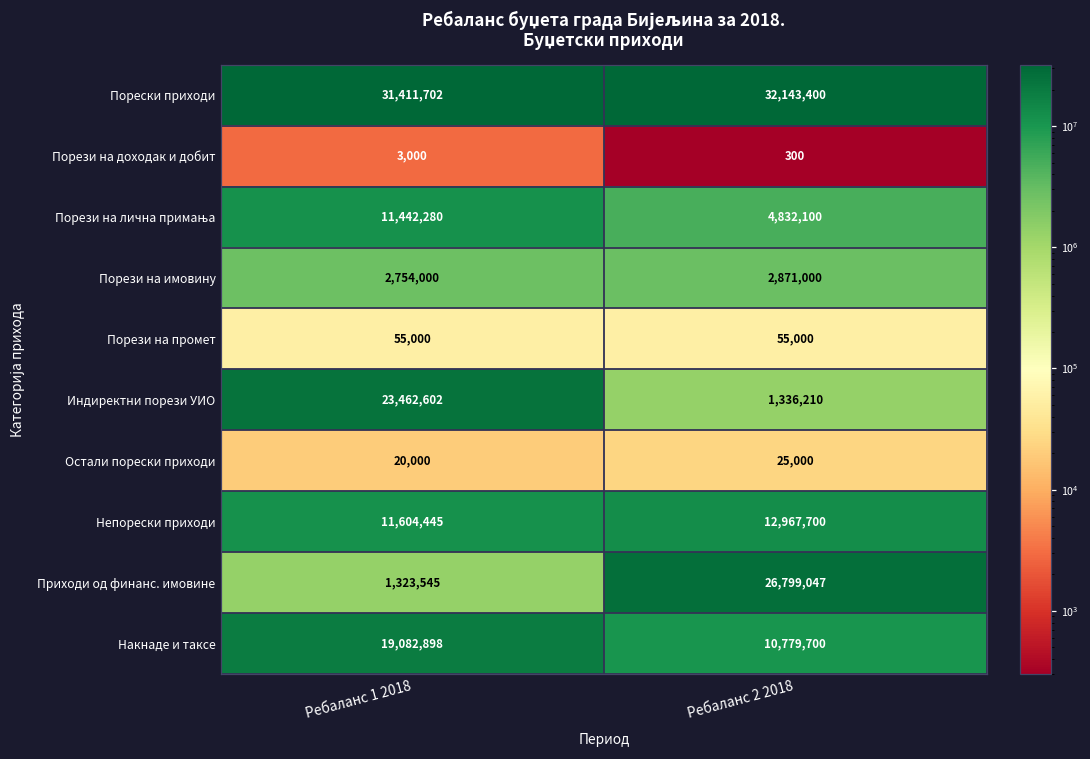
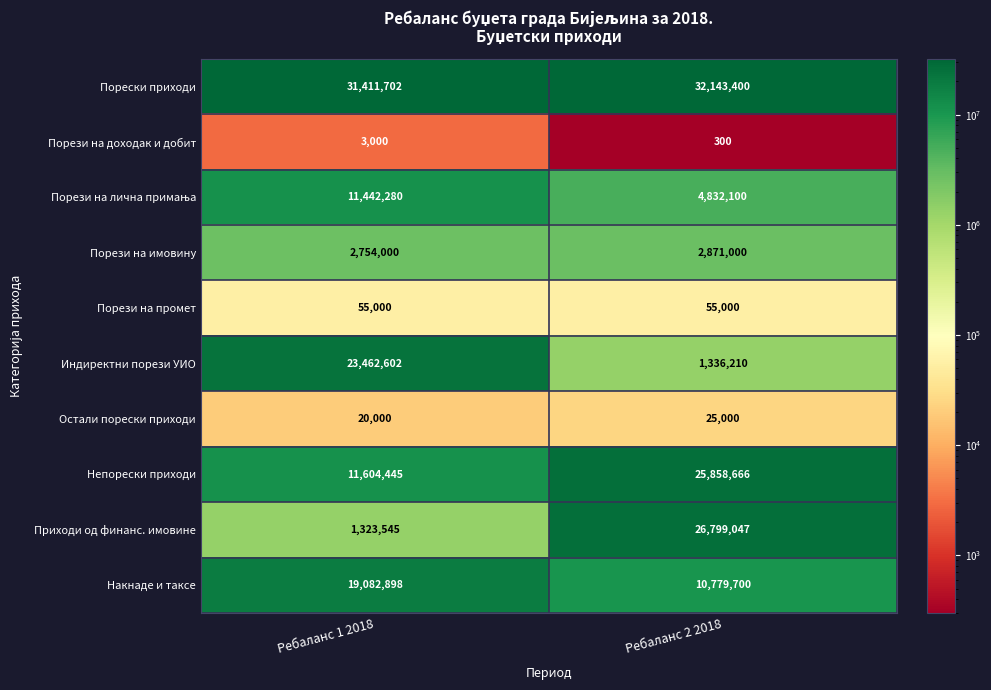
  {
    "Порески приходи": {
      "Ребаланс 1 2018": "31,411,702",
      "Ребаланс 2 2018": "32,143,400"
    },
    "Порези на доходак и добит": {
      "Ребаланс 1 2018": "3,000",
      "Ребаланс 2 2018": "300"
    },
    "Порези на лична примања": {
      "Ребаланс 1 2018": "11,442,280",
      "Ребаланс 2 2018": "4,832,100"
    },
    "Порези на имовину": {
      "Ребаланс 1 2018": "2,754,000",
      "Ребаланс 2 2018": "2,871,000"
    },
    "Порези на промет": {
      "Ребаланс 1 2018": "55,000",
      "Ребаланс 2 2018": "55,000"
    },
    "Индиректни порези УИО": {
      "Ребаланс 1 2018": "23,462,602",
      "Ребаланс 2 2018": "1,336,210"
    },
    "Остали порески приходи": {
      "Ребаланс 1 2018": "20,000",
      "Ребаланс 2 2018": "25,000"
    },
    "Непорески приходи": {
      "Ребаланс 1 2018": "11,604,445",
-     "Ребаланс 2 2018": "12,967,700"
+     "Ребаланс 2 2018": "25,858,666"
    },
    "Приходи од финанс. имовине": {
      "Ребаланс 1 2018": "1,323,545",
      "Ребаланс 2 2018": "26,799,047"
    },
    "Накнаде и таксе": {
      "Ребаланс 1 2018": "19,082,898",
      "Ребаланс 2 2018": "10,779,700"
    }
  }
